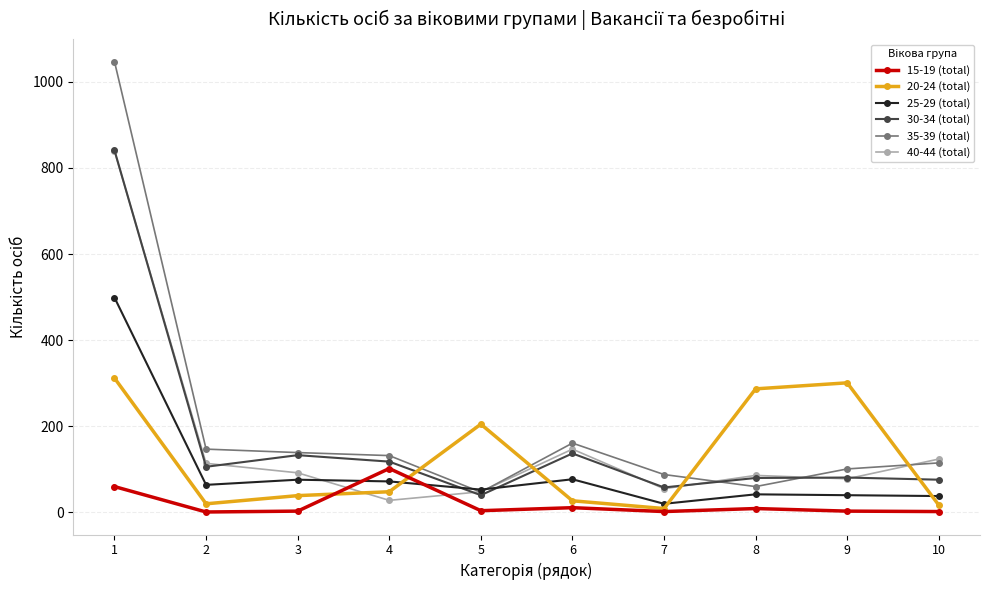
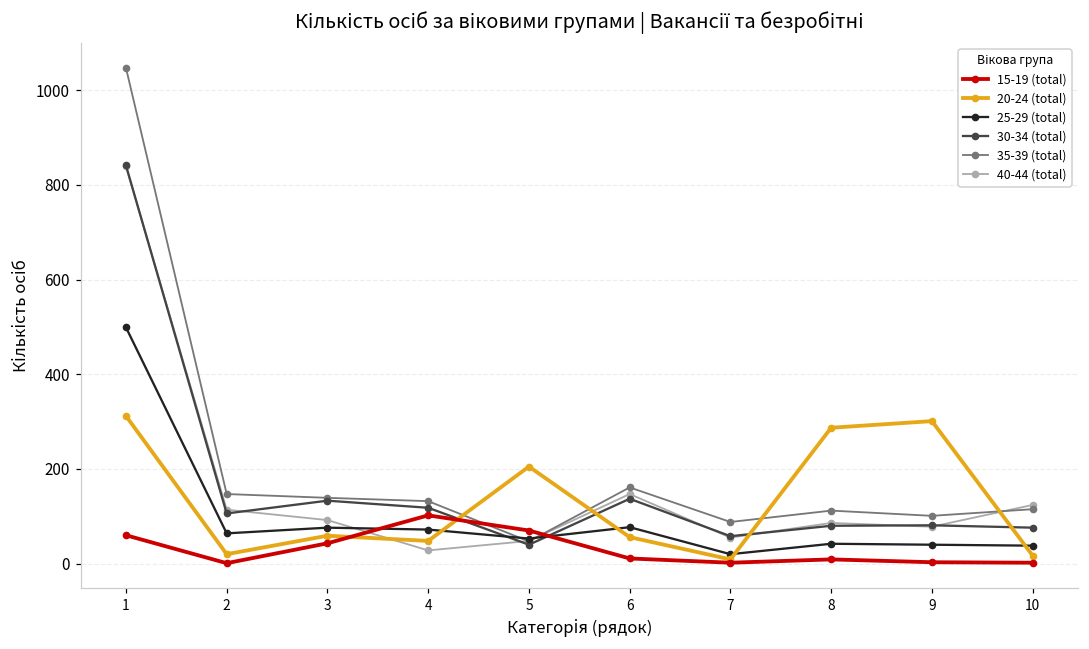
  {
    "15-19 (total)": {
      "1": 60,
      "2": 0,
-     "3": 0,
+     "3": 40,
      "4": 100,
-     "5": 0,
+     "5": 70,
      "6": 10,
      "7": 0,
      "8": 10,
      "9": 0,
      "10": 0
    },
    "20-24 (total)": {
      "1": 310,
      "2": 20,
-     "3": 40,
+     "3": 60,
      "4": 50,
      "5": 210,
-     "6": 30,
+     "6": 60,
      "7": 10,
      "8": 290,
      "9": 300,
      "10": 20
    },
    "35-39 (total)": {
      "1": 1050,
      "2": 150,
      "3": 140,
      "4": 130,
      "6": 160,
      "7": 90,
-     "8": 60,
+     "8": 110,
      "9": 100,
      "10": 120
    },
    "40-44 (total)": {
      "2": 110,
      "3": 90,
      "4": 30,
      "6": 150,
      "8": 90,
      "10": 120
    }
  }
